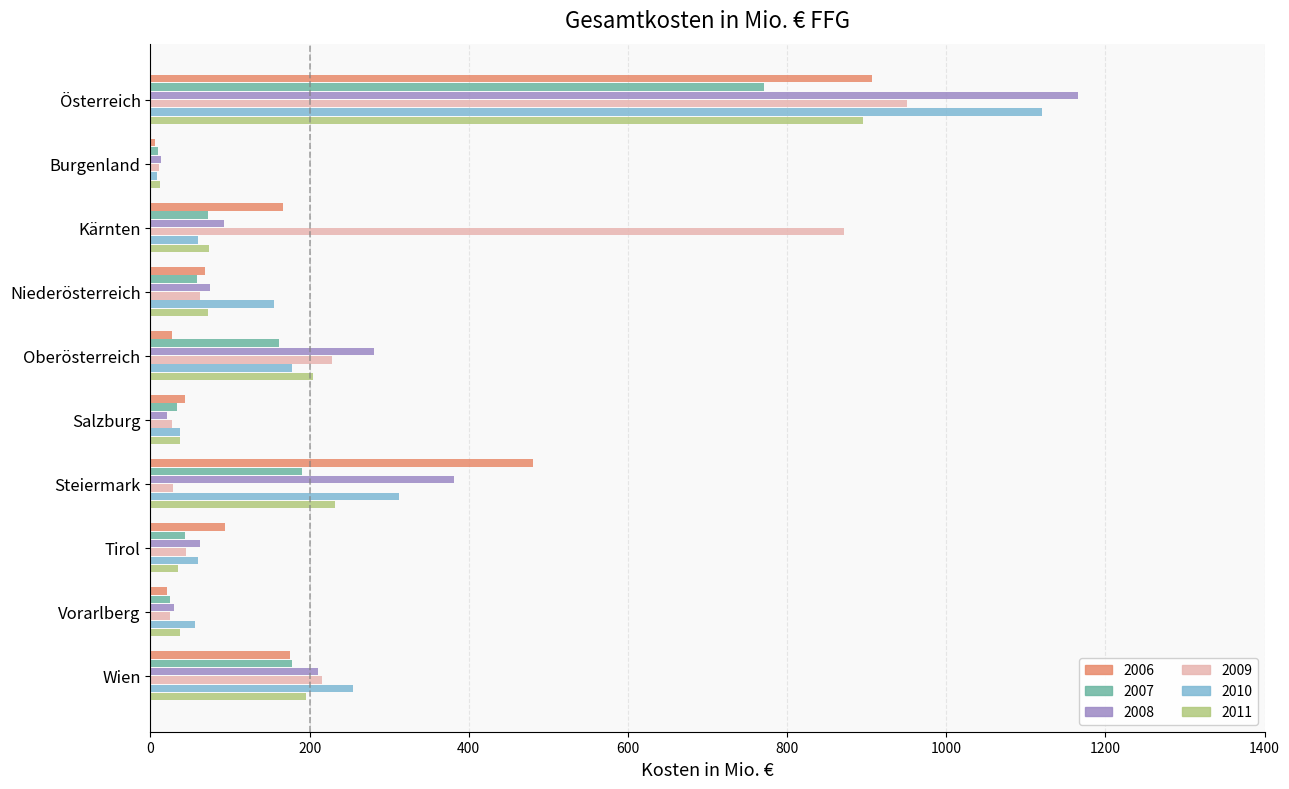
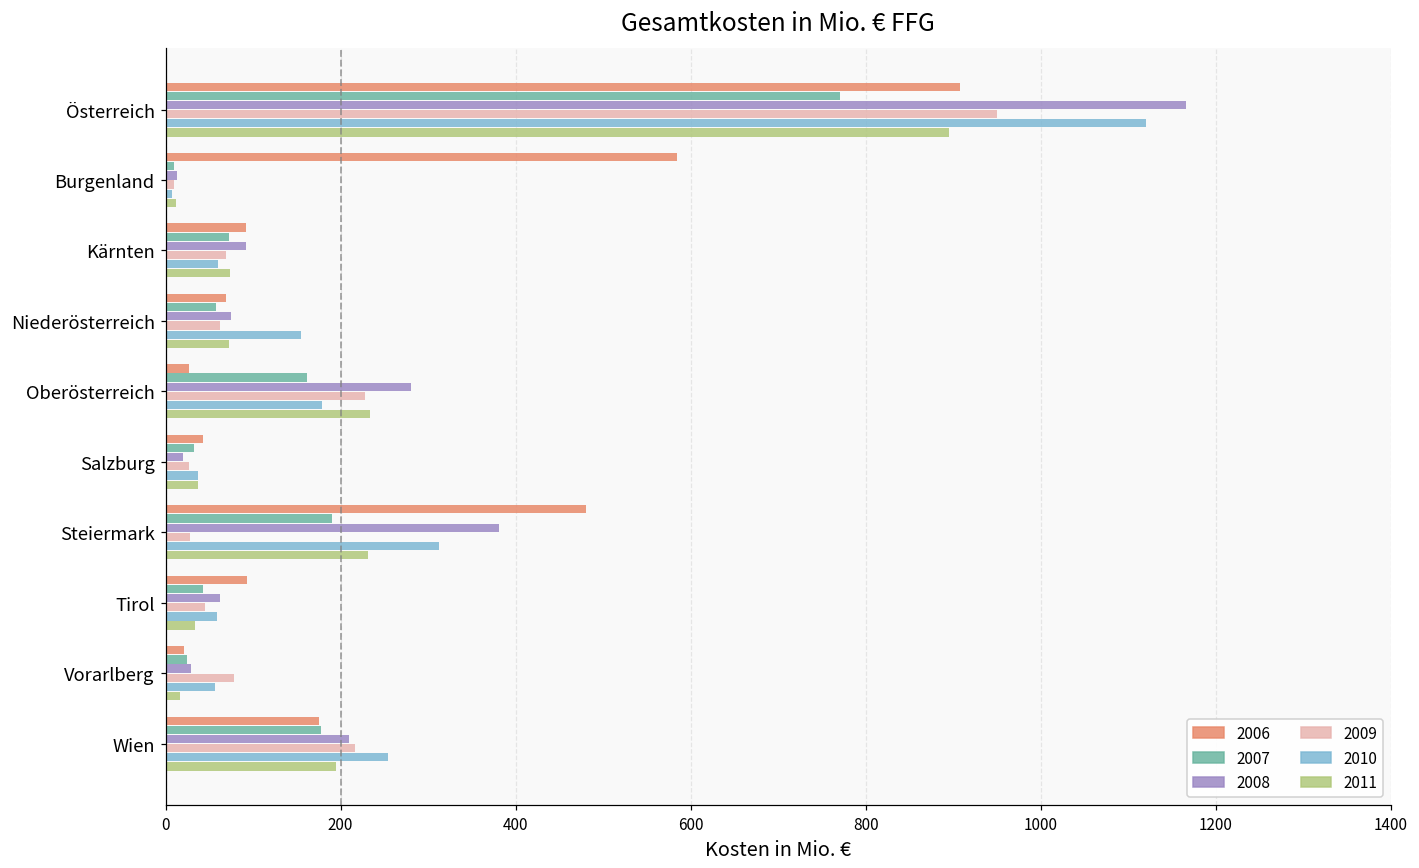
  {
    "2006": {
      "Österreich": 910,
-     "Burgenland": 10,
-     "Kärnten": 170,
+     "Burgenland": 580,
+     "Kärnten": 90,
      "Niederösterreich": 70,
      "Oberösterreich": 30,
      "Salzburg": 40,
      "Steiermark": 480,
      "Tirol": 90,
      "Vorarlberg": 20,
      "Wien": 180
    },
    "2009": {
      "Österreich": 950,
      "Burgenland": 10,
-     "Kärnten": 870,
+     "Kärnten": 70,
      "Niederösterreich": 60,
      "Oberösterreich": 230,
      "Salzburg": 30,
      "Steiermark": 30,
      "Tirol": 50,
-     "Vorarlberg": 20,
+     "Vorarlberg": 80,
      "Wien": 220
    },
    "2011": {
      "Österreich": 900,
      "Burgenland": 10,
      "Kärnten": 70,
      "Niederösterreich": 70,
-     "Oberösterreich": 200,
+     "Oberösterreich": 230,
      "Salzburg": 40,
      "Steiermark": 230,
      "Tirol": 30,
-     "Vorarlberg": 40,
+     "Vorarlberg": 20,
      "Wien": 200
    }
  }
